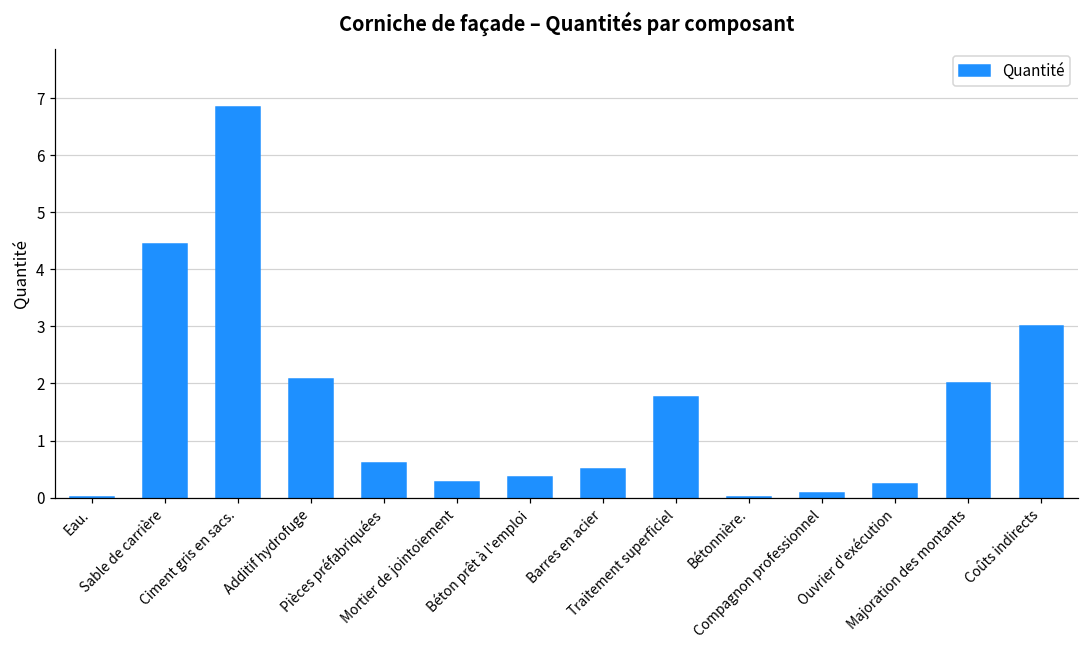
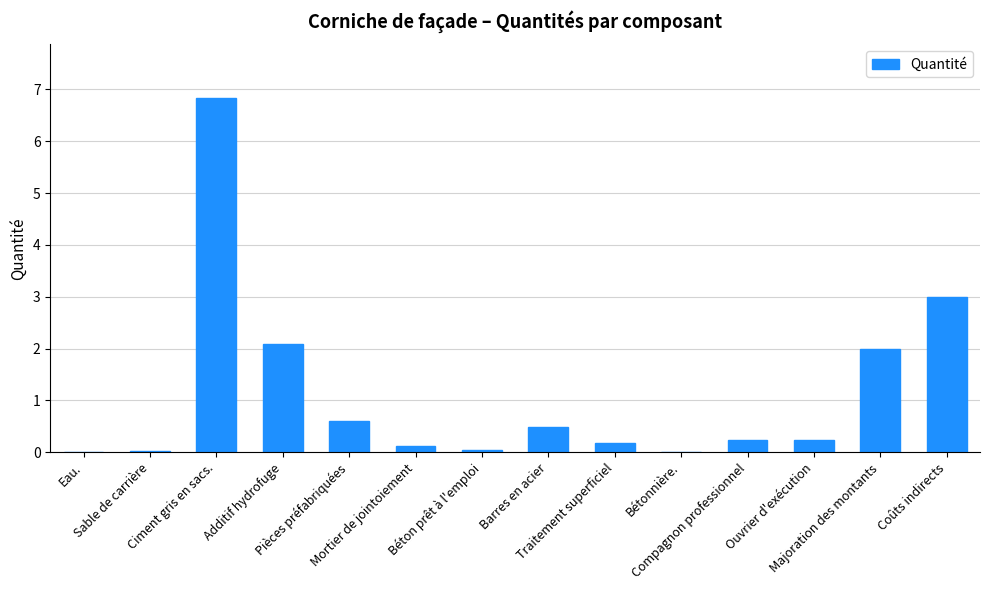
  {
-   "Sable de carrière": 4.4,
+   "Sable de carrière": 0.0,
    "Ciment gris en sacs.": 6.8,
    "Additif hydrofuge": 2.1,
    "Pièces préfabriquées": 0.6,
-   "Mortier de jointoiement": 0.3,
-   "Béton prêt à l'emploi": 0.4,
+   "Mortier de jointoiement": 0.1,
+   "Béton prêt à l'emploi": 0.0,
    "Barres en acier": 0.5,
-   "Traitement superficiel": 1.8,
-   "Compagnon professionnel": 0.1,
+   "Traitement superficiel": 0.2,
+   "Compagnon professionnel": 0.2,
    "Ouvrier d'exécution": 0.2,
    "Majoration des montants": 2.0,
    "Coûts indirects": 3.0
  }
